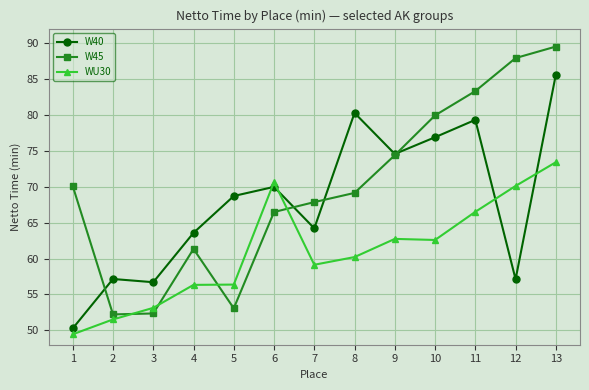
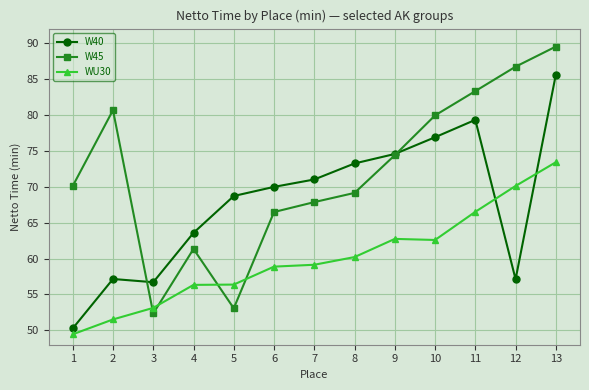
  {
    "W40": {
      "1": 50,
      "2": 57,
      "3": 57,
      "4": 64,
      "5": 69,
      "6": 70,
-     "7": 64,
-     "8": 80,
+     "7": 71,
+     "8": 73,
      "10": 77,
      "11": 79,
      "12": 57,
      "13": 86
    },
    "W45": {
      "1": 70,
-     "2": 52,
+     "2": 81,
      "3": 52,
      "4": 61,
      "5": 53,
      "6": 66,
      "7": 68,
      "8": 69,
      "10": 80,
      "11": 83,
-     "12": 88,
+     "12": 87,
      "13": 90
    },
    "WU30": {
      "1": 49,
      "2": 52,
      "3": 53,
      "4": 56,
      "5": 56,
-     "6": 71,
+     "6": 59,
      "7": 59,
      "8": 60,
      "9": 63,
      "10": 63,
      "11": 67,
      "12": 70,
      "13": 73
    }
  }
